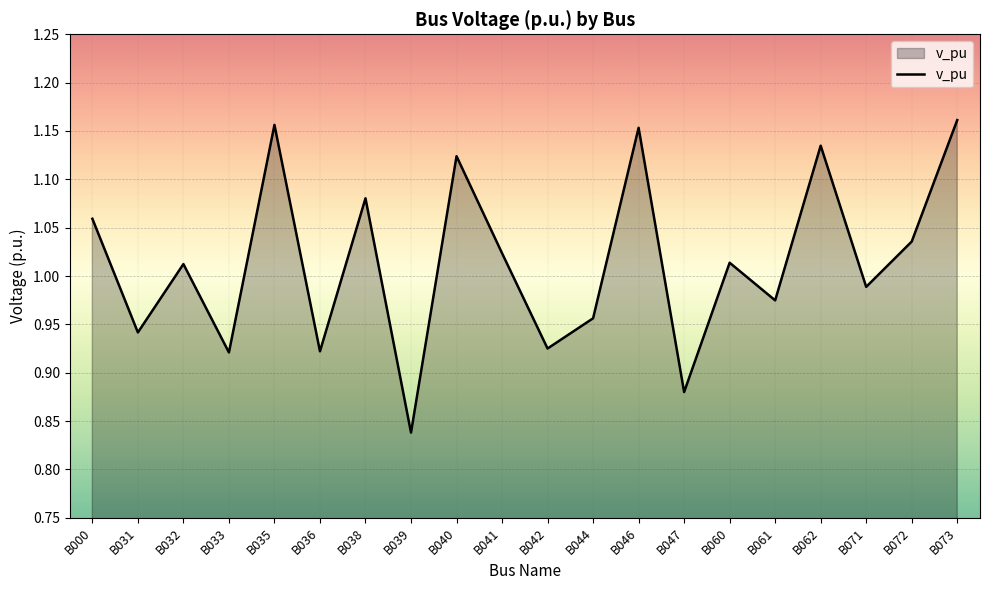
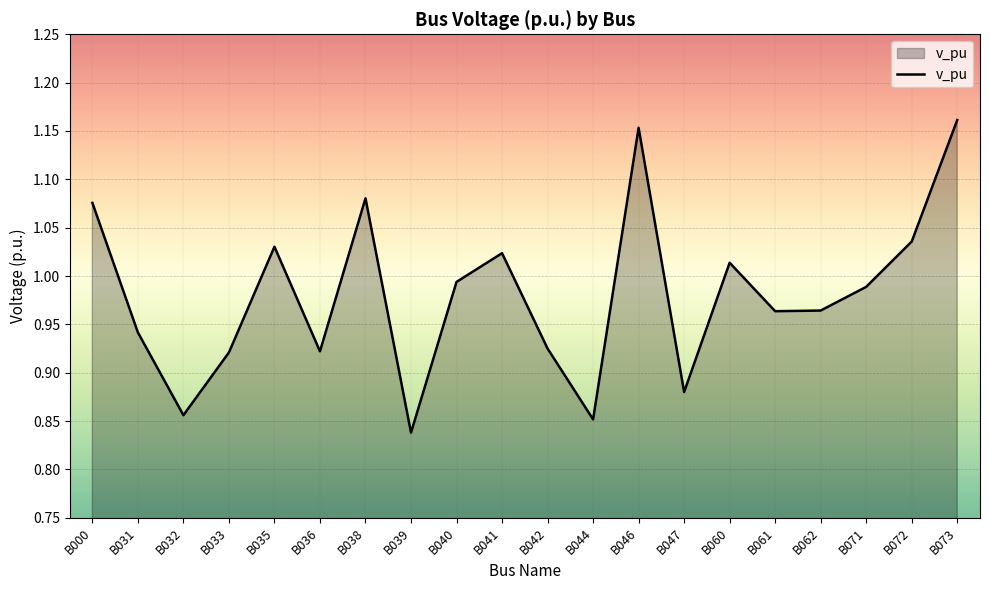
  {
-   "B000": 1.06,
+   "B000": 1.08,
    "B031": 0.94,
-   "B032": 1.01,
+   "B032": 0.86,
    "B033": 0.92,
-   "B035": 1.16,
+   "B035": 1.03,
    "B036": 0.92,
    "B038": 1.08,
    "B039": 0.84,
-   "B040": 1.12,
+   "B040": 0.99,
    "B041": 1.02,
    "B042": 0.93,
-   "B044": 0.96,
+   "B044": 0.85,
    "B046": 1.15,
    "B047": 0.88,
    "B060": 1.01,
-   "B061": 0.97,
-   "B062": 1.13,
+   "B061": 0.96,
+   "B062": 0.96,
    "B071": 0.99,
    "B072": 1.04,
    "B073": 1.16
  }
